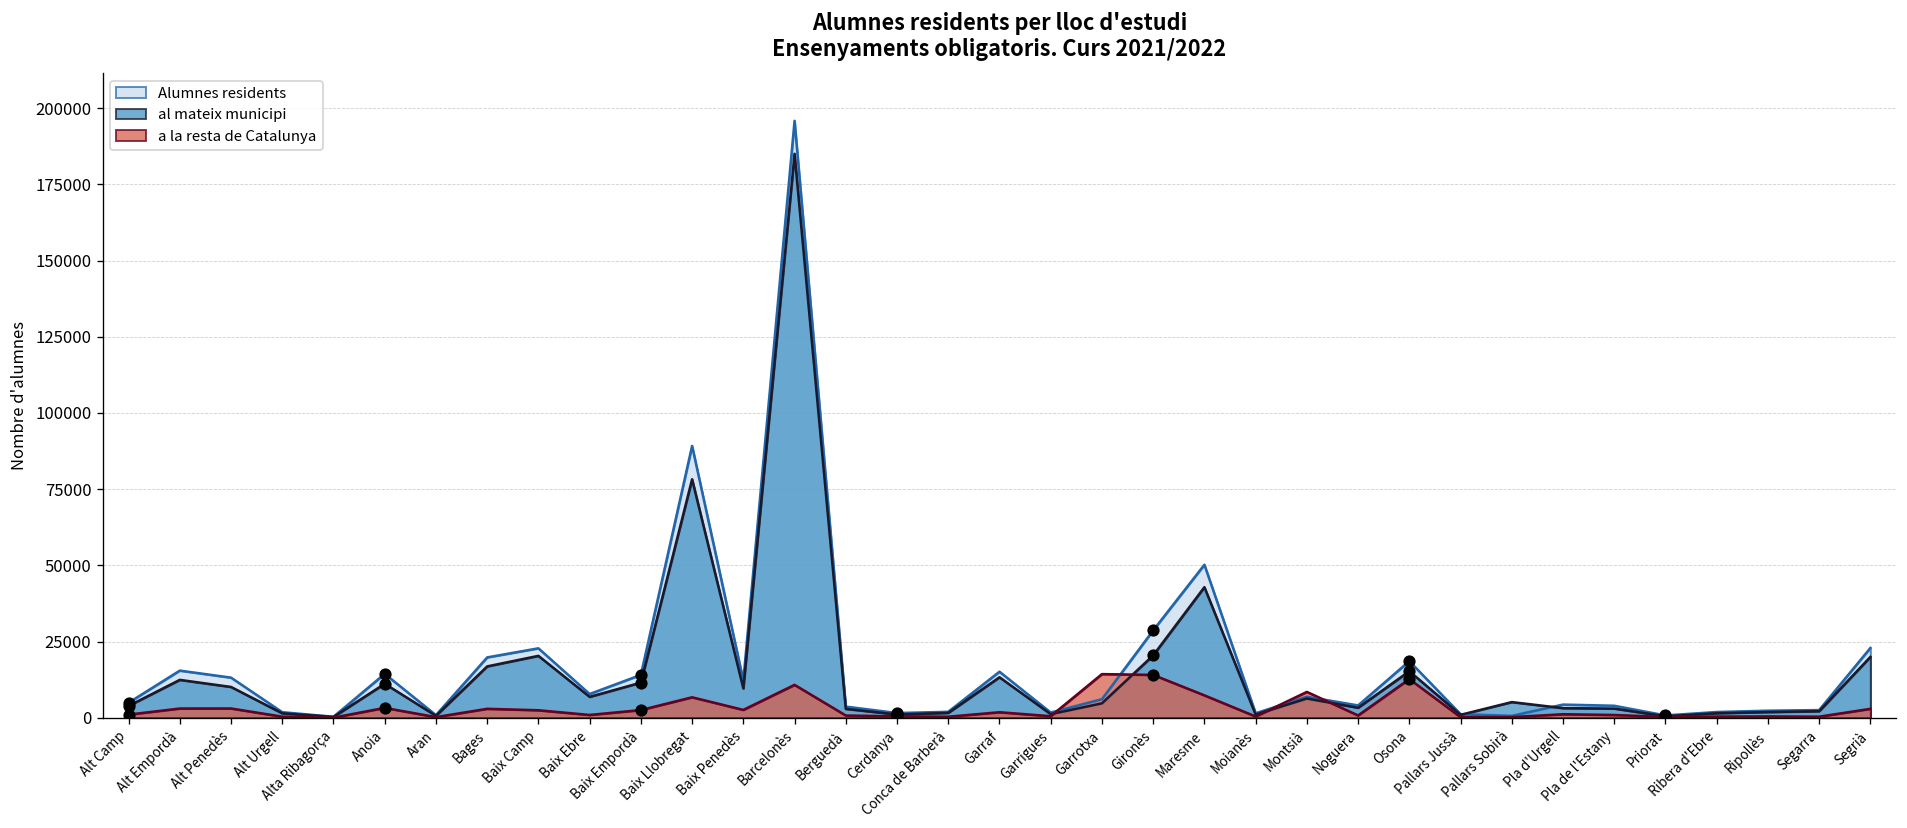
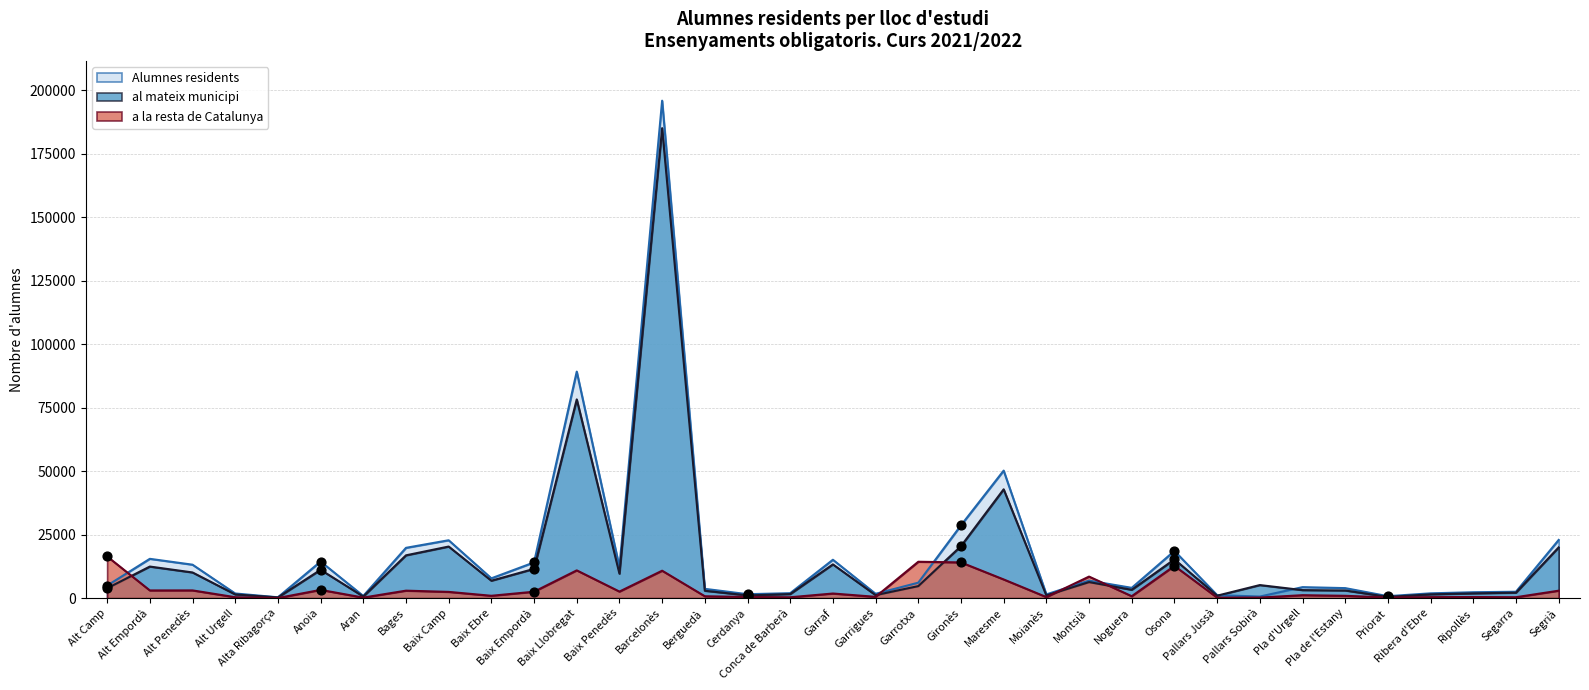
  {
    "Alumnes residents": {
      "Alt Empordà": 15000,
      "Alt Penedès": 13000,
      "Bages": 20000,
      "Baix Camp": 23000,
      "Baix Llobregat": 89000,
      "Baix Penedès": 12000,
      "Barcelonès": 196000,
      "Garraf": 15000,
      "Garrotxa": 6000,
      "Maresme": 50000,
      "Pla d'Urgell": 4000,
      "Segrià": 23000
    },
    "al mateix municipi": {
      "Alt Empordà": 12000,
      "Alt Penedès": 10000,
      "Bages": 17000,
      "Baix Camp": 20000,
      "Baix Llobregat": 78000,
      "Baix Penedès": 10000,
      "Barcelonès": 185000,
      "Garraf": 13000,
      "Garrotxa": 5000,
      "Maresme": 43000,
      "Pallars Sobirà": 5000,
      "Pla d'Urgell": 3000,
      "Segrià": 20000
    },
    "a la resta de Catalunya": {
-     "Alt Camp": 1000,
+     "Alt Camp": 16000,
      "Alt Empordà": 3000,
      "Alt Penedès": 3000,
      "Alt Urgell": 0,
      "Bages": 3000,
      "Baix Camp": 2000,
      "Baix Ebre": 1000,
-     "Baix Llobregat": 7000,
+     "Baix Llobregat": 11000,
      "Baix Penedès": 3000,
      "Barcelonès": 11000,
      "Berguedà": 1000,
      "Conca de Barberà": 0,
      "Garraf": 2000,
      "Garrotxa": 14000,
      "Maresme": 7000,
      "Montsià": 8000,
      "Noguera": 1000,
      "Pla d'Urgell": 1000,
      "Pla de l'Estany": 1000,
      "Ribera d'Ebre": 0,
      "Ripollès": 0,
      "Segarra": 0,
      "Segrià": 3000
    }
  }
